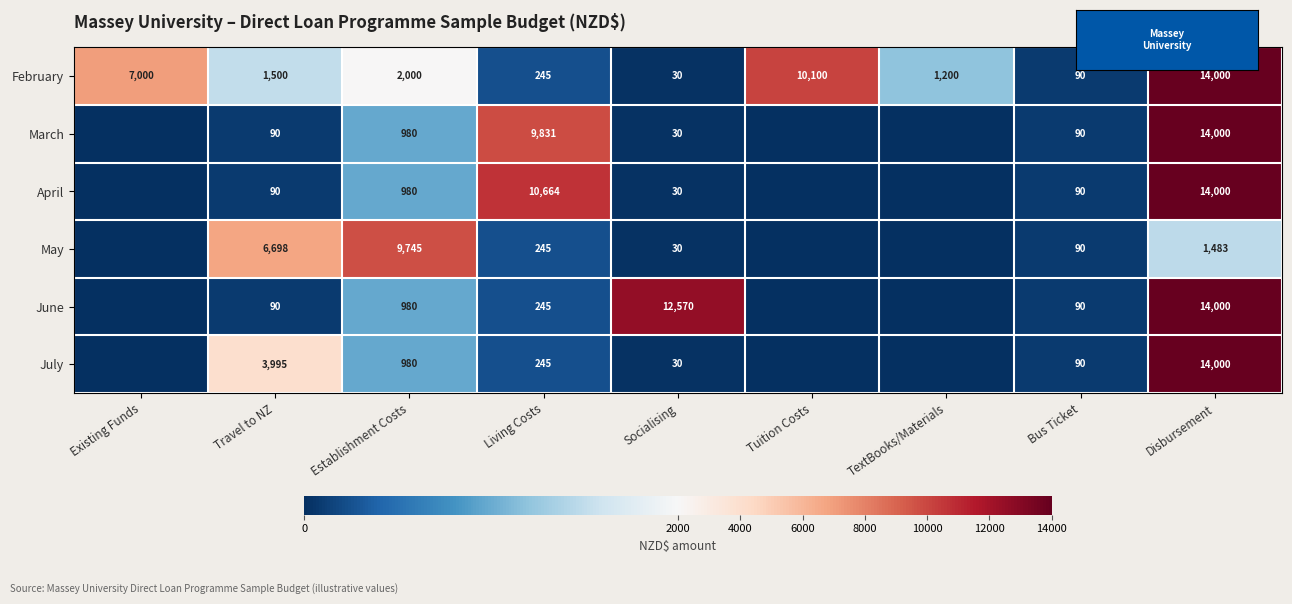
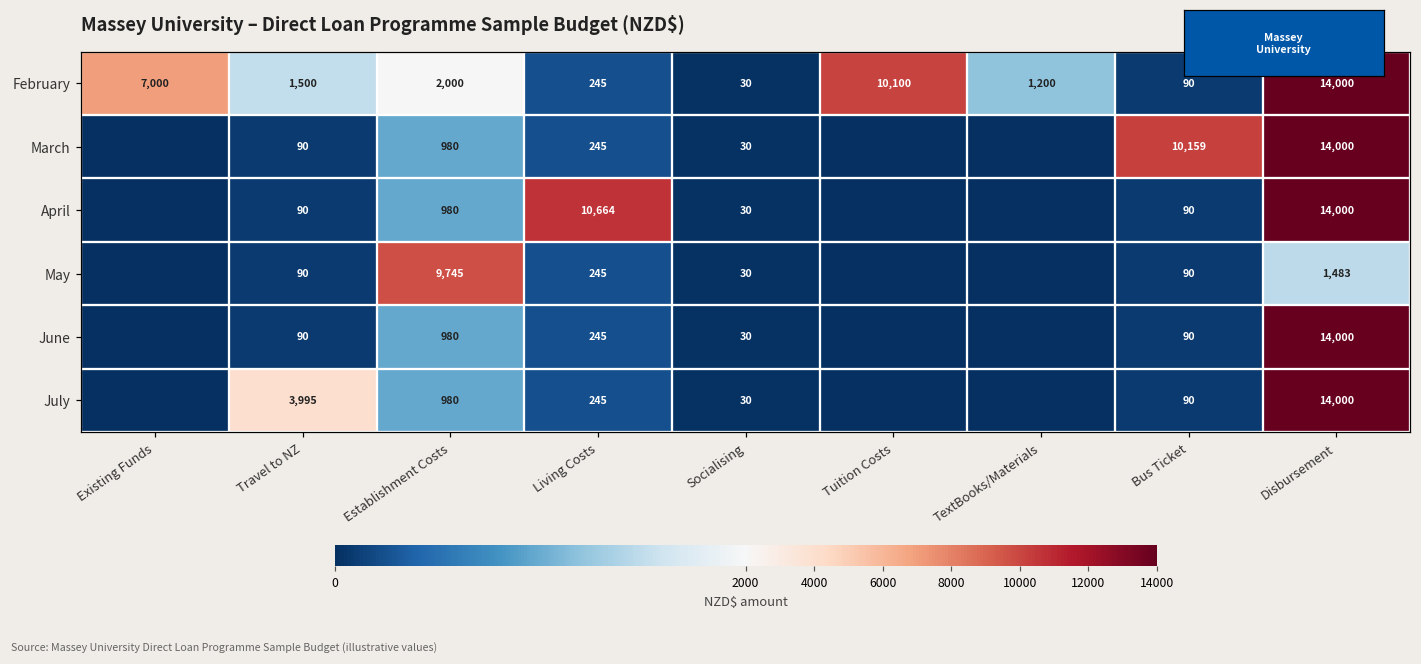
  {
    "February": {
      "Existing Funds": "7,000",
      "Travel to NZ": "1,500",
      "Establishment Costs": "2,000",
      "Living Costs": "245",
      "Socialising": "30",
      "Tuition Costs": "10,100",
      "TextBooks/Materials": "1,200",
      "Bus Ticket": "90",
      "Disbursement": "14,000"
    },
    "March": {
      "Travel to NZ": "90",
      "Establishment Costs": "980",
-     "Living Costs": "9,831",
+     "Living Costs": "245",
      "Socialising": "30",
-     "Bus Ticket": "90",
+     "Bus Ticket": "10,159",
      "Disbursement": "14,000"
    },
    "April": {
      "Travel to NZ": "90",
      "Establishment Costs": "980",
      "Living Costs": "10,664",
      "Socialising": "30",
      "Bus Ticket": "90",
      "Disbursement": "14,000"
    },
    "May": {
-     "Travel to NZ": "6,698",
+     "Travel to NZ": "90",
      "Establishment Costs": "9,745",
      "Living Costs": "245",
      "Socialising": "30",
      "Bus Ticket": "90",
      "Disbursement": "1,483"
    },
    "June": {
      "Travel to NZ": "90",
      "Establishment Costs": "980",
      "Living Costs": "245",
-     "Socialising": "12,570",
+     "Socialising": "30",
      "Bus Ticket": "90",
      "Disbursement": "14,000"
    },
    "July": {
      "Travel to NZ": "3,995",
      "Establishment Costs": "980",
      "Living Costs": "245",
      "Socialising": "30",
      "Bus Ticket": "90",
      "Disbursement": "14,000"
    }
  }
